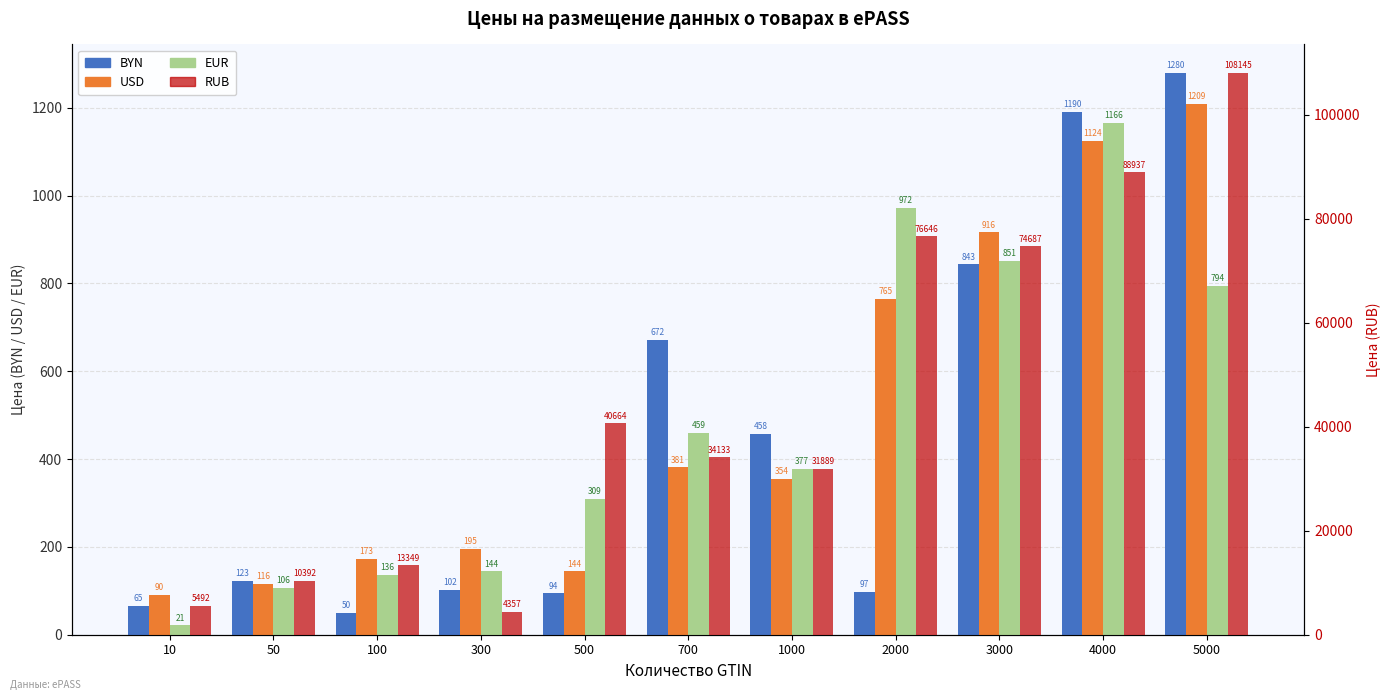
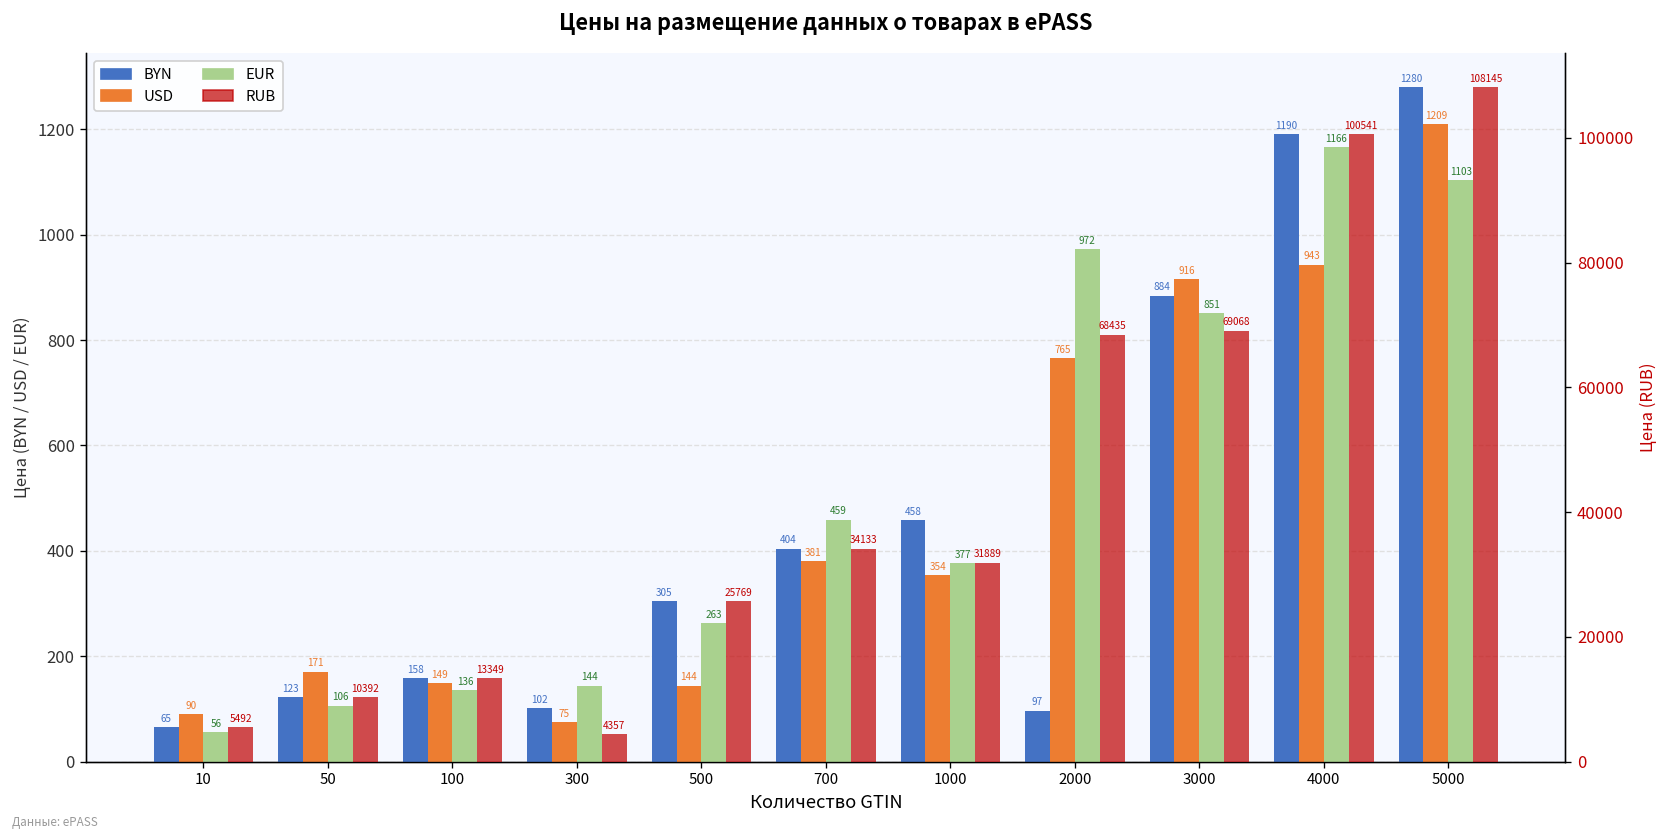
  {
    "BYN": {
      "10": 65,
      "50": 123,
-     "100": 50,
+     "100": 158,
      "300": 102,
-     "500": 94,
-     "700": 672,
+     "500": 305,
+     "700": 404,
      "1000": 458,
      "2000": 97,
-     "3000": 843,
+     "3000": 884,
      "4000": 1190,
      "5000": 1280
    },
    "USD": {
      "10": 90,
-     "50": 116,
-     "100": 173,
-     "300": 195,
+     "50": 171,
+     "100": 149,
+     "300": 75,
      "500": 144,
      "700": 381,
      "1000": 354,
      "2000": 765,
      "3000": 916,
-     "4000": 1124,
+     "4000": 943,
      "5000": 1209
    },
    "EUR": {
-     "10": 21,
+     "10": 56,
      "50": 106,
      "100": 136,
      "300": 144,
-     "500": 309,
+     "500": 263,
      "700": 459,
      "1000": 377,
      "2000": 972,
      "3000": 851,
      "4000": 1166,
-     "5000": 794
+     "5000": 1103
    },
    "RUB": {
      "10": 5492,
      "50": 10392,
      "100": 13349,
      "300": 4357,
-     "500": 40664,
+     "500": 25769,
      "700": 34133,
      "1000": 31889,
-     "2000": 76646,
-     "3000": 74687,
-     "4000": 88937,
+     "2000": 68435,
+     "3000": 69068,
+     "4000": 100541,
      "5000": 108145
    }
  }
